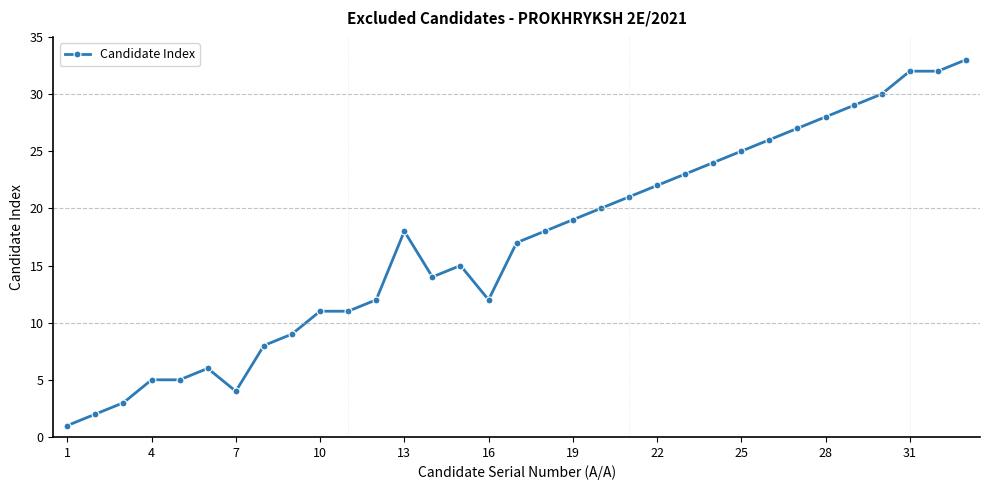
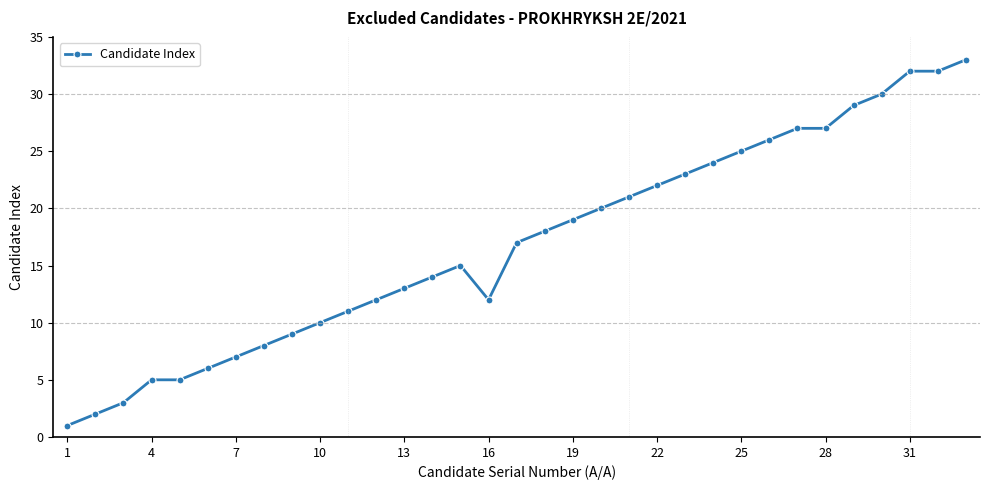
  {
    "1": 1,
    "4": 5,
-   "7": 4,
-   "10": 11,
-   "13": 18,
+   "7": 7,
+   "10": 10,
+   "13": 13,
    "16": 12,
    "19": 19,
    "22": 22,
    "25": 25,
-   "28": 28,
+   "28": 27,
    "31": 32
  }
